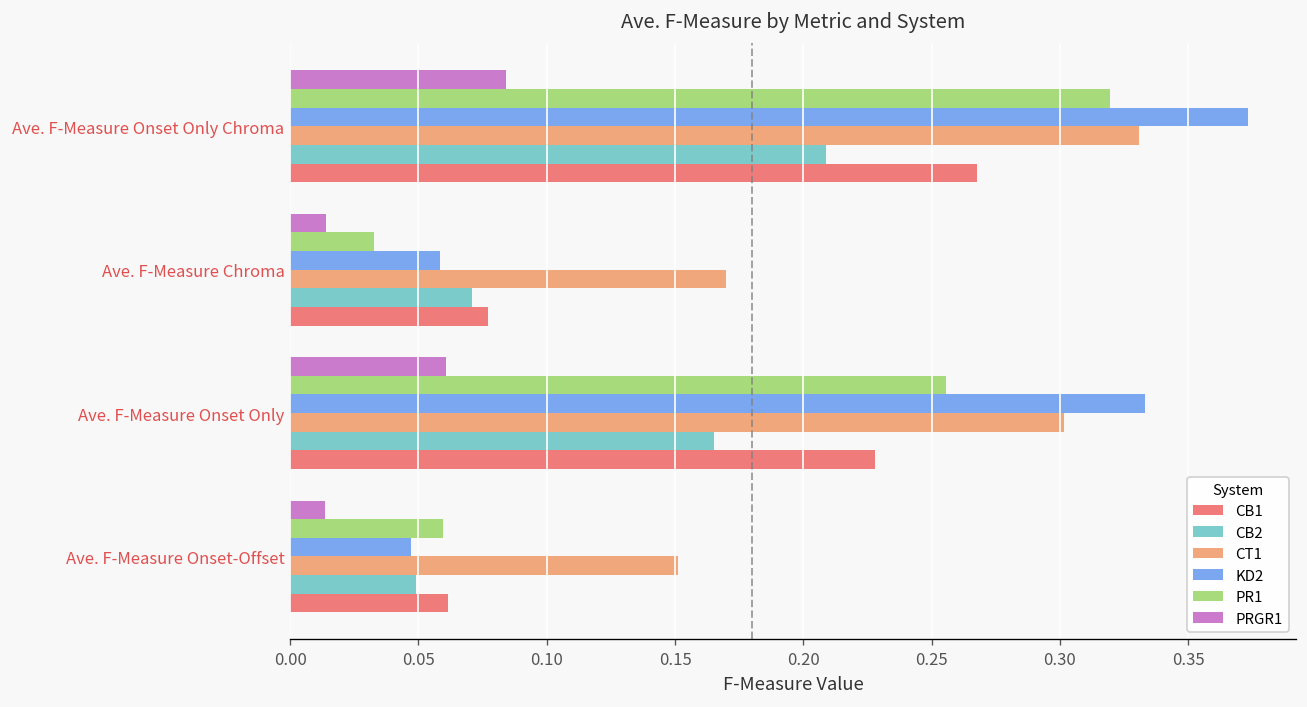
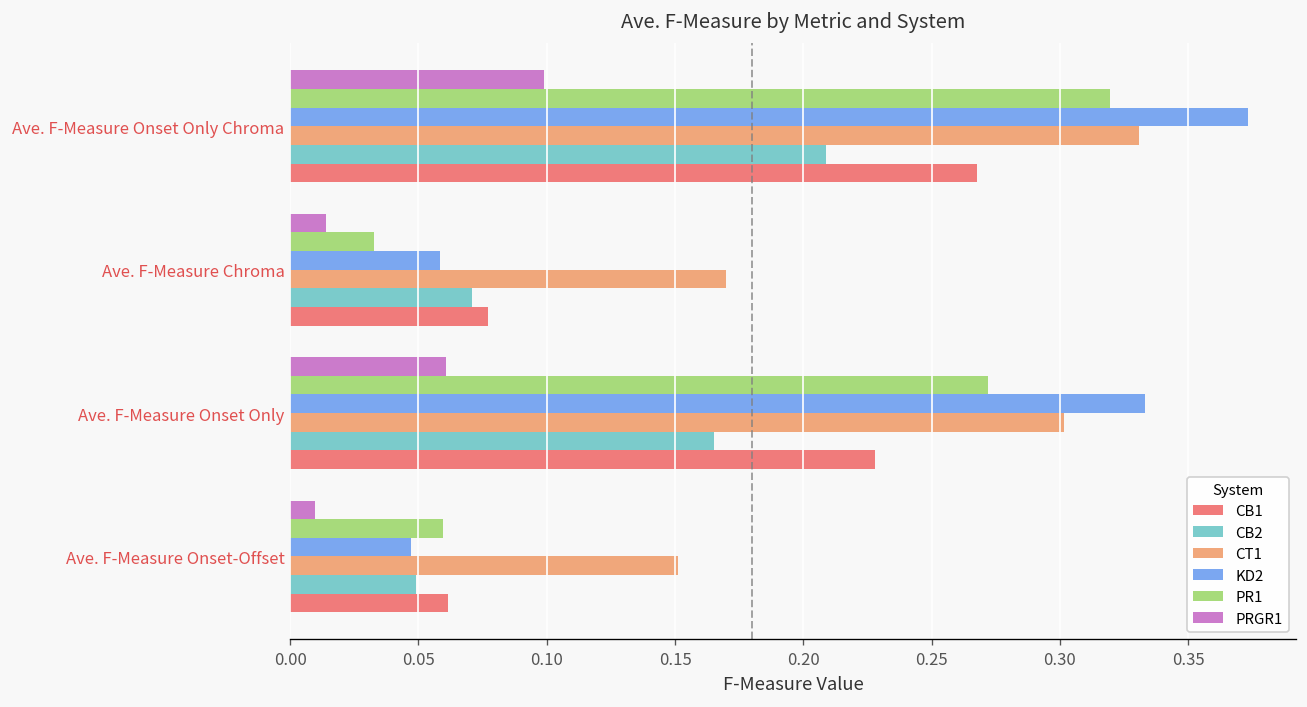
  {
    "PR1": {
      "Ave. F-Measure Onset Only Chroma": 0.320,
      "Ave. F-Measure Chroma": 0.033,
-     "Ave. F-Measure Onset Only": 0.256,
+     "Ave. F-Measure Onset Only": 0.272,
      "Ave. F-Measure Onset-Offset": 0.060
    },
    "PRGR1": {
-     "Ave. F-Measure Onset Only Chroma": 0.084,
+     "Ave. F-Measure Onset Only Chroma": 0.099,
      "Ave. F-Measure Chroma": 0.014,
      "Ave. F-Measure Onset Only": 0.061,
-     "Ave. F-Measure Onset-Offset": 0.014
+     "Ave. F-Measure Onset-Offset": 0.010
    }
  }
